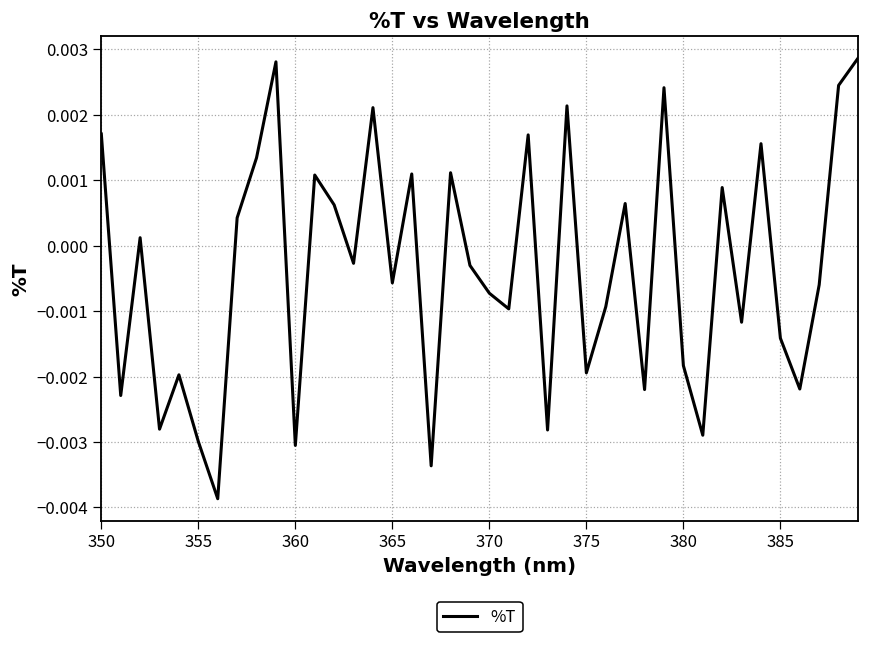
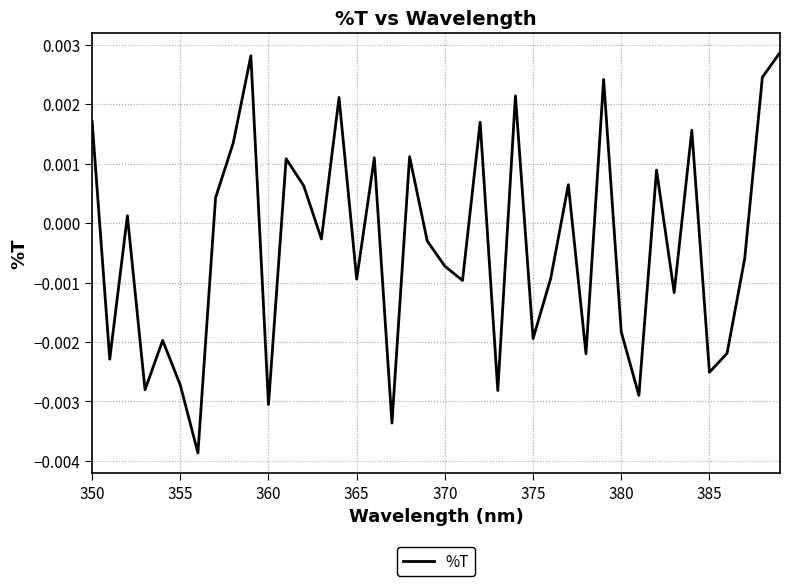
  {
    "350": 0.0017,
-   "355": -0.0030,
+   "355": -0.0027,
    "360": -0.0031,
-   "365": -0.0006,
+   "365": -0.0009,
    "370": -0.0007,
    "375": -0.0019,
    "380": -0.0018,
-   "385": -0.0014
+   "385": -0.0025
  }
